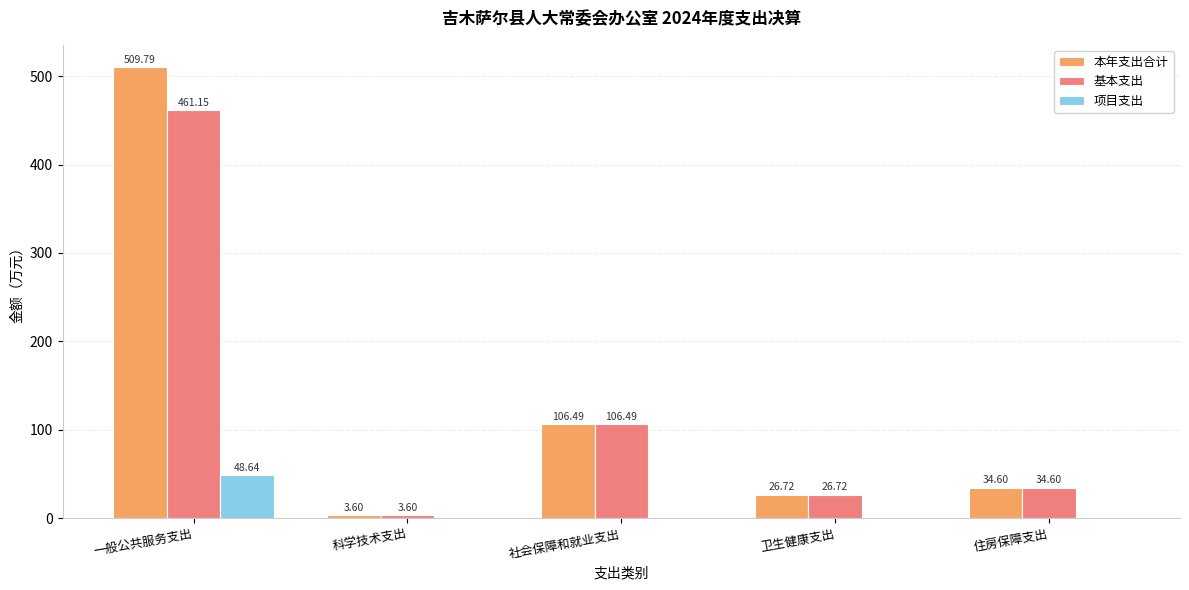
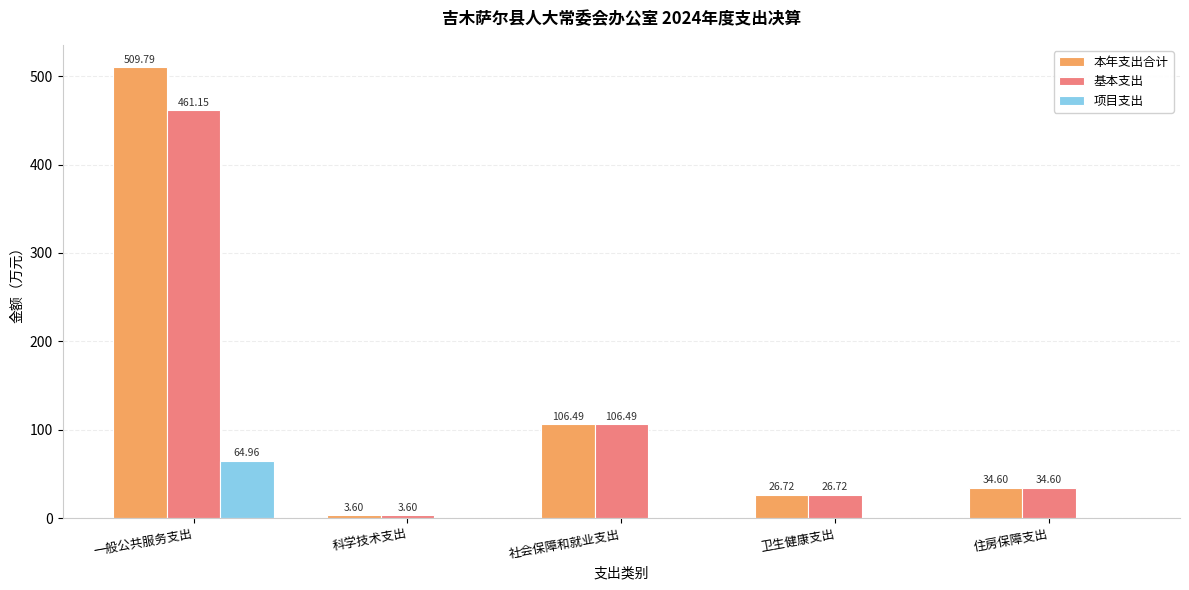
  {
    "项目支出": {
-     "一般公共服务支出": 48.64
+     "一般公共服务支出": 64.96
    }
  }
